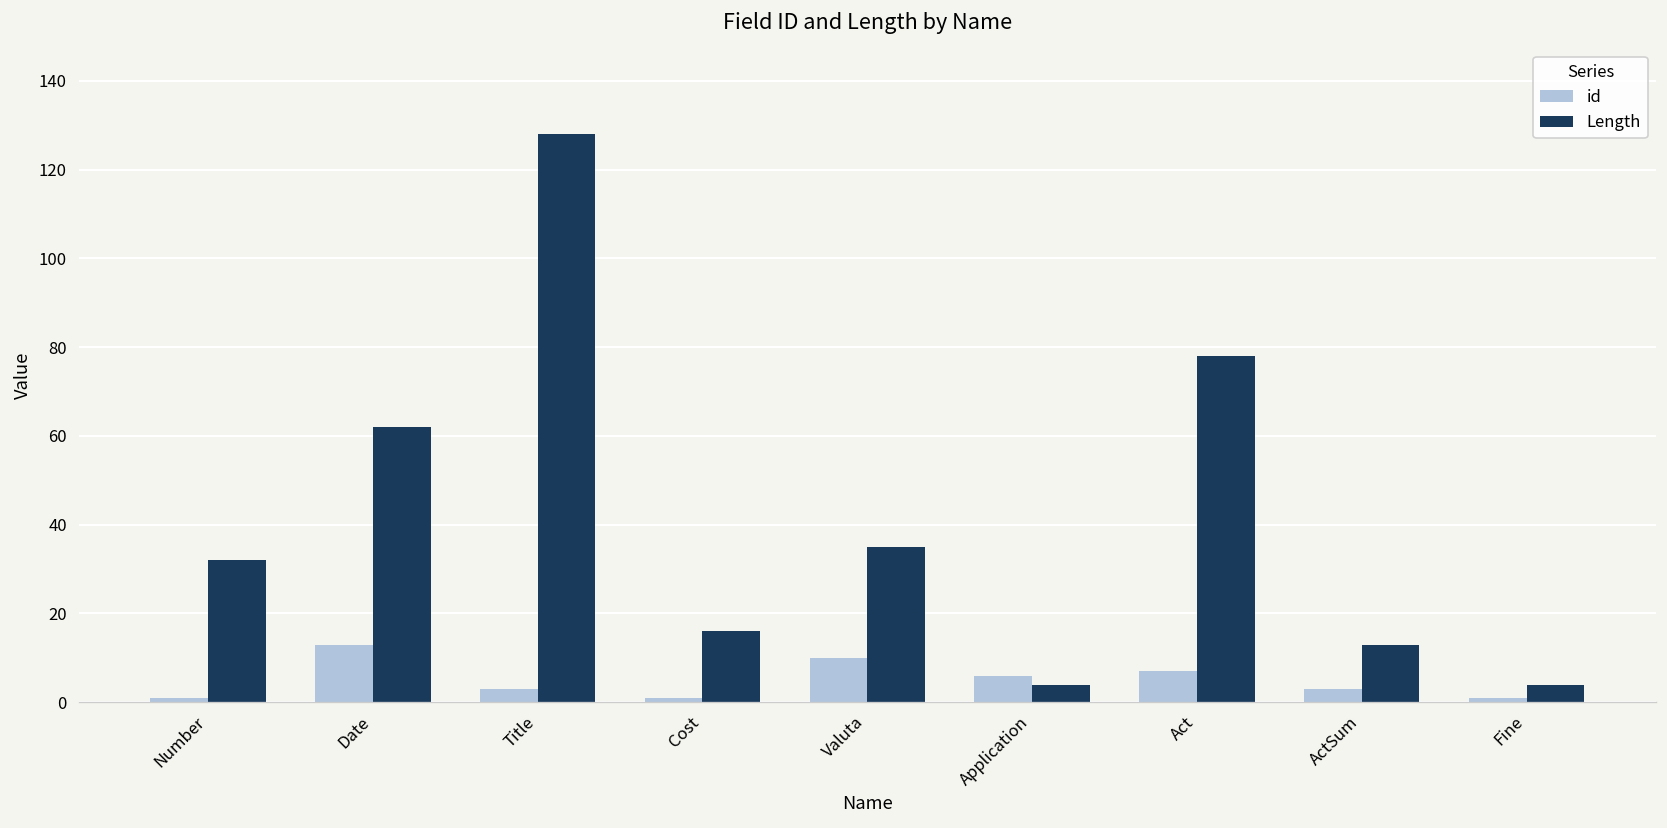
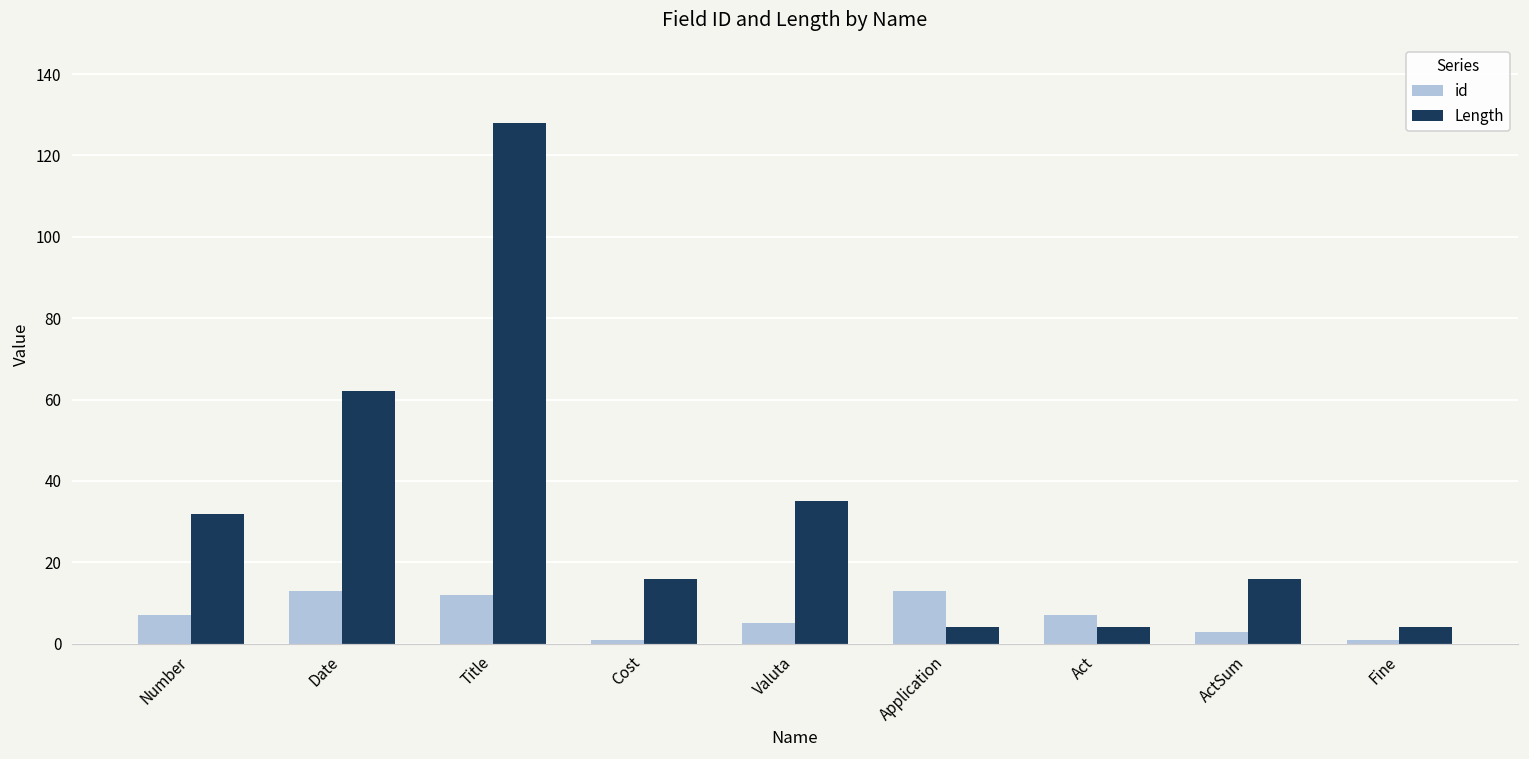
  {
    "id": {
-     "Number": 1,
+     "Number": 7,
      "Date": 13,
-     "Title": 3,
+     "Title": 12,
      "Cost": 1,
-     "Valuta": 10,
-     "Application": 6,
+     "Valuta": 5,
+     "Application": 13,
      "Act": 7,
      "ActSum": 3,
      "Fine": 1
    },
    "Length": {
      "Number": 32,
      "Date": 62,
      "Title": 128,
      "Cost": 16,
      "Valuta": 35,
      "Application": 4,
-     "Act": 78,
-     "ActSum": 13,
+     "Act": 4,
+     "ActSum": 16,
      "Fine": 4
    }
  }
